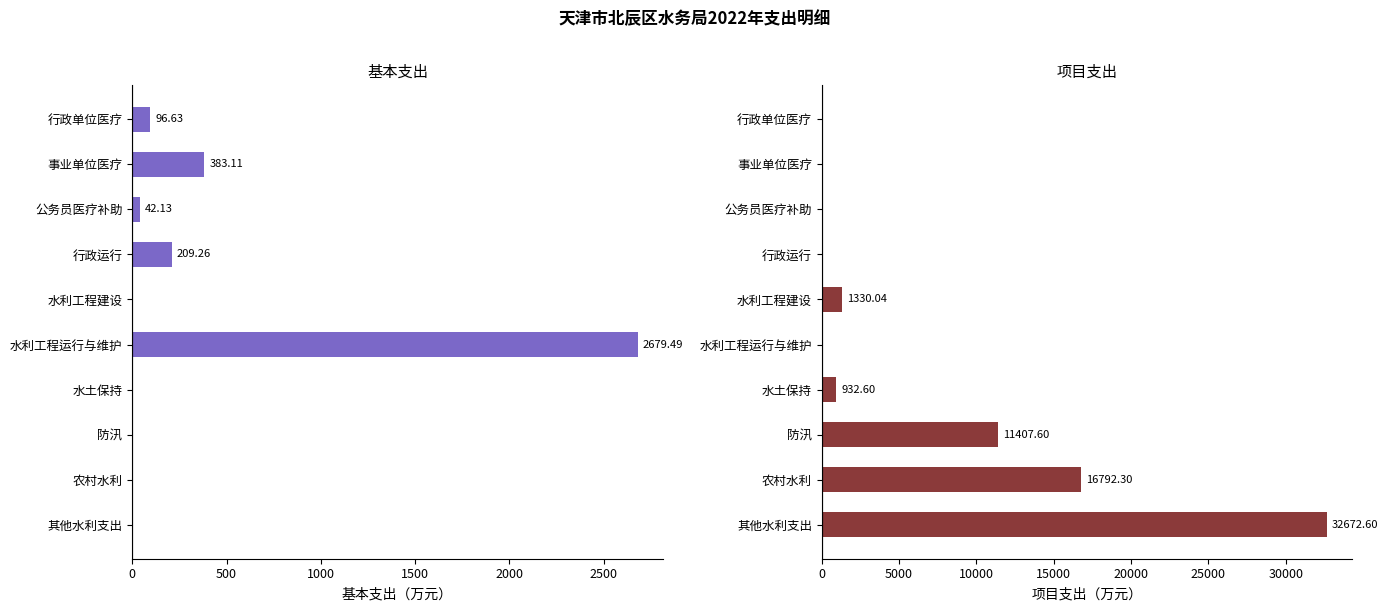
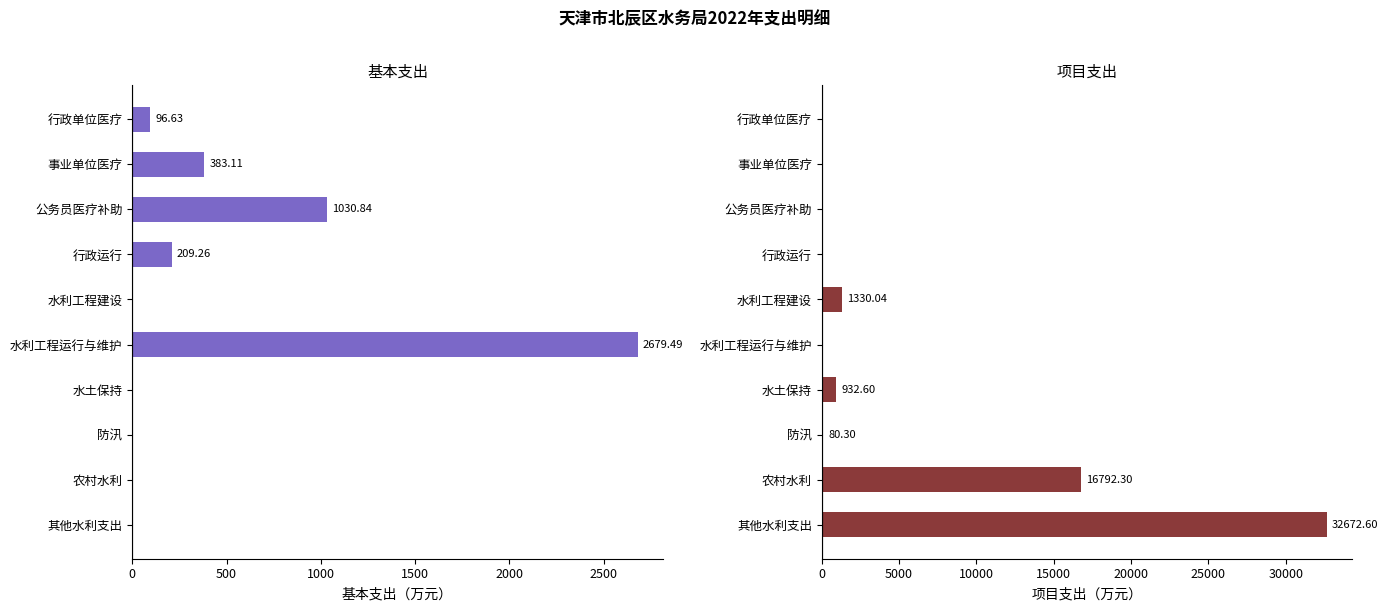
  {
    "基本支出": {
      "行政单位医疗": 96.63,
      "事业单位医疗": 383.11,
-     "公务员医疗补助": 42.13,
+     "公务员医疗补助": 1030.84,
      "行政运行": 209.26,
      "水利工程运行与维护": 2679.49
    },
    "项目支出": {
      "水利工程建设": 1330.04,
      "水土保持": 932.60,
-     "防汛": 11407.60,
+     "防汛": 80.30,
      "农村水利": 16792.30,
      "其他水利支出": 32672.60
    }
  }
